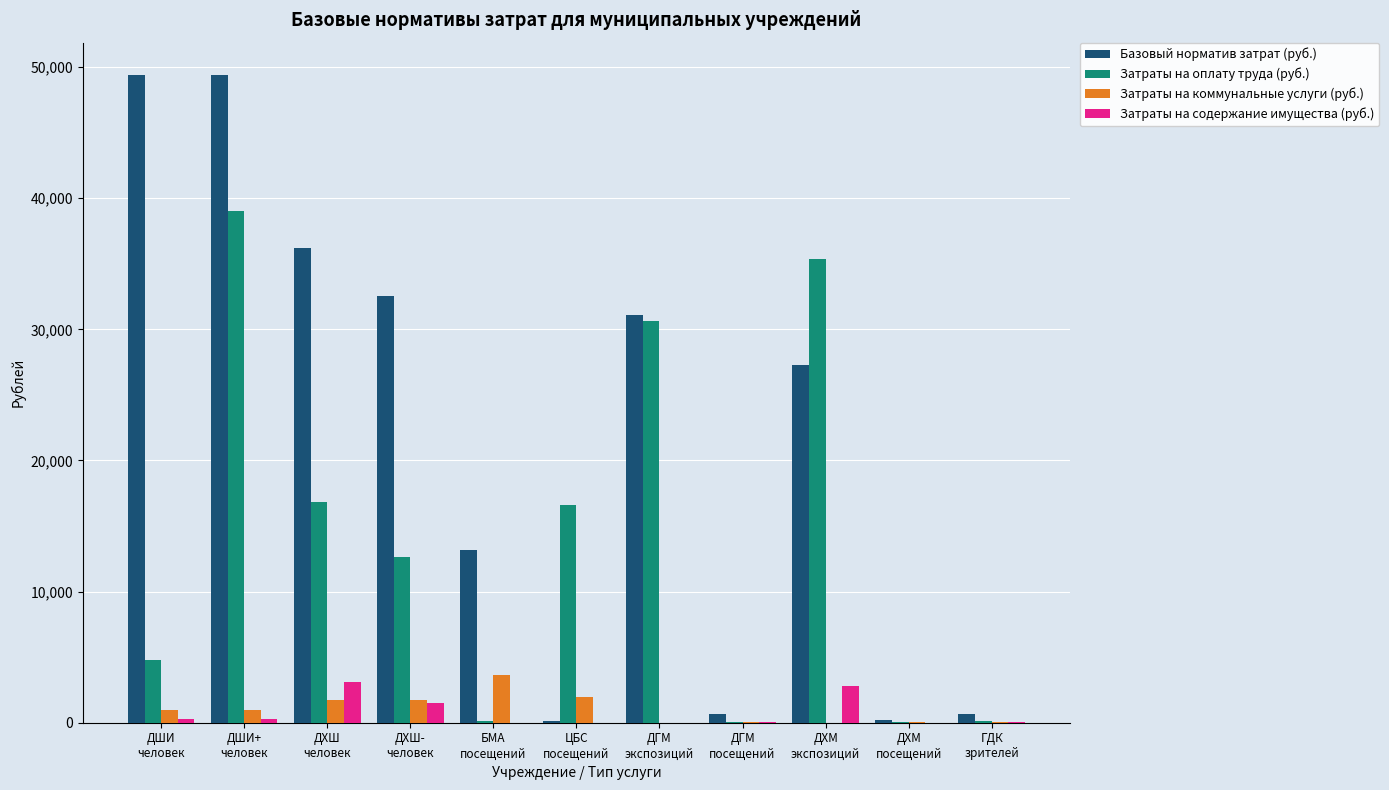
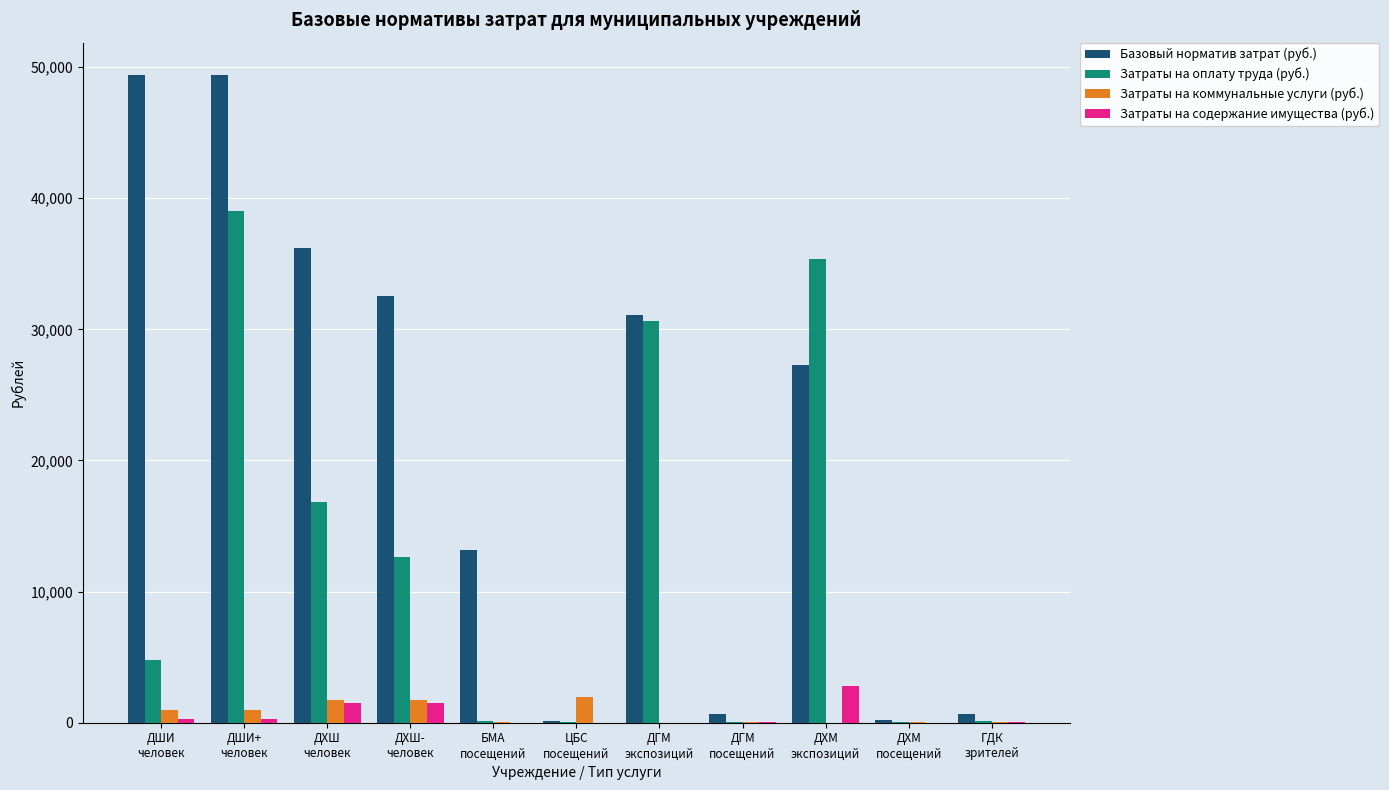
  {
    "Базовый норматив затрат (руб.)": {
      "ДШИ человек": "49,400",
      "ДШИ+ человек": "49,400",
      "ДХШ человек": "36,200",
      "ДХШ- человек": "32,500",
      "БМА посещений": "13,200",
      "ДГМ экспозиций": "31,100",
      "ДГМ посещений": "700",
      "ДХМ экспозиций": "27,300",
      "ДХМ посещений": "200",
      "ГДК зрителей": "700"
    },
    "Затраты на оплату труда (руб.)": {
      "ДШИ человек": "4,800",
      "ДШИ+ человек": "39,000",
      "ДХШ человек": "16,900",
      "ДХШ- человек": "12,600",
-     "ЦБС посещений": "16,600",
+     "ЦБС посещений": "0",
      "ДГМ экспозиций": "30,600",
      "ДХМ экспозиций": "35,400"
    },
    "Затраты на коммунальные услуги (руб.)": {
      "ДШИ человек": "1,000",
      "ДШИ+ человек": "1,000",
      "ДХШ человек": "1,700",
      "ДХШ- человек": "1,700",
-     "БМА посещений": "3,700",
+     "БМА посещений": "0",
      "ЦБС посещений": "2,000",
      "ДГМ экспозиций": "0",
      "ДХМ экспозиций": "0"
    },
    "Затраты на содержание имущества (руб.)": {
      "ДШИ человек": "300",
      "ДШИ+ человек": "300",
-     "ДХШ человек": "3,100",
+     "ДХШ человек": "1,500",
      "ДХШ- человек": "1,500",
      "ДГМ экспозиций": "0",
      "ДХМ экспозиций": "2,800"
    }
  }
